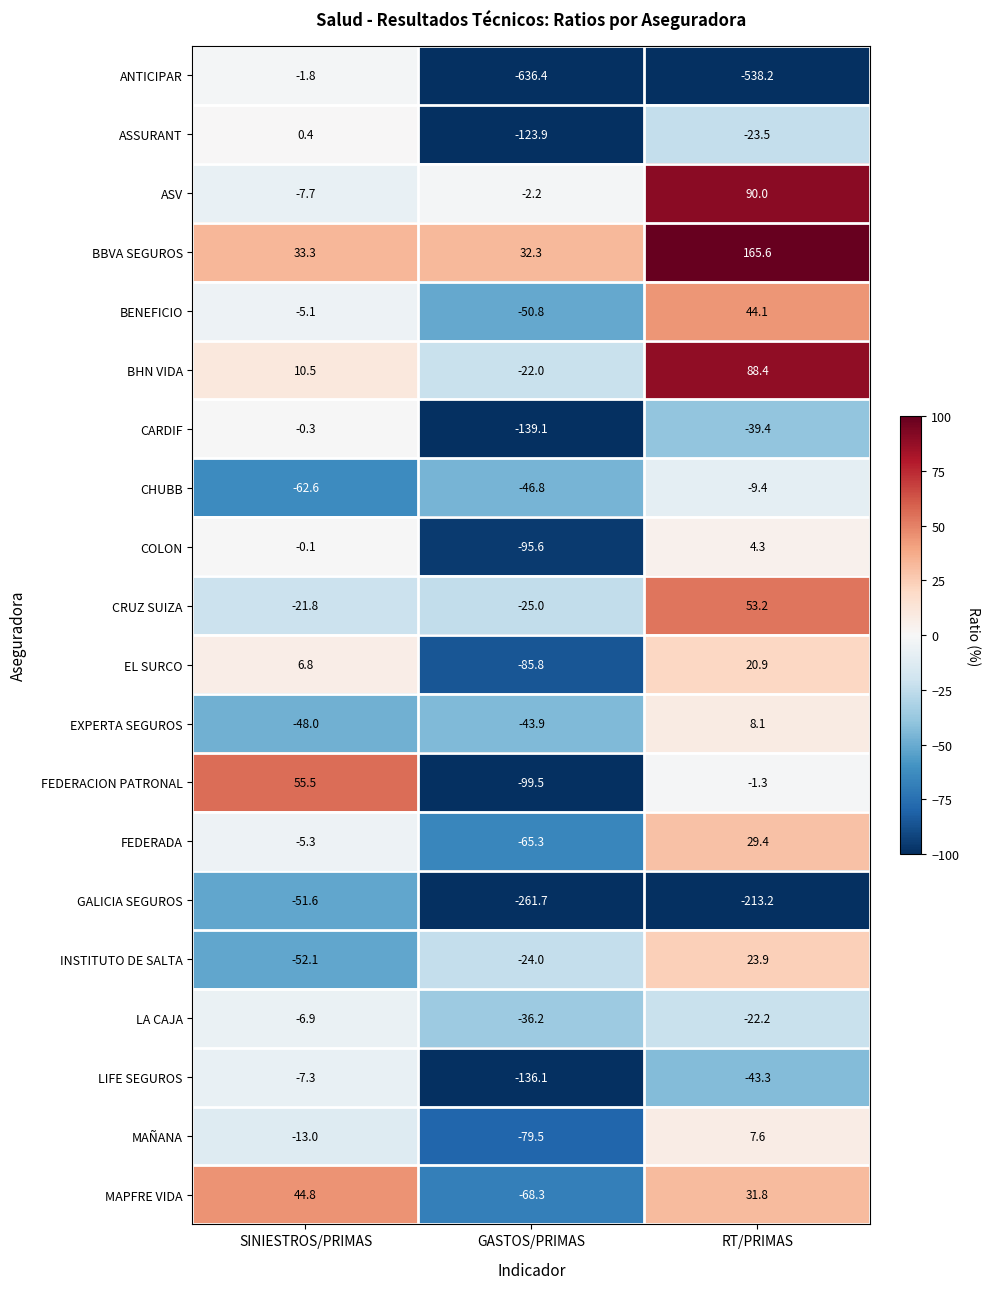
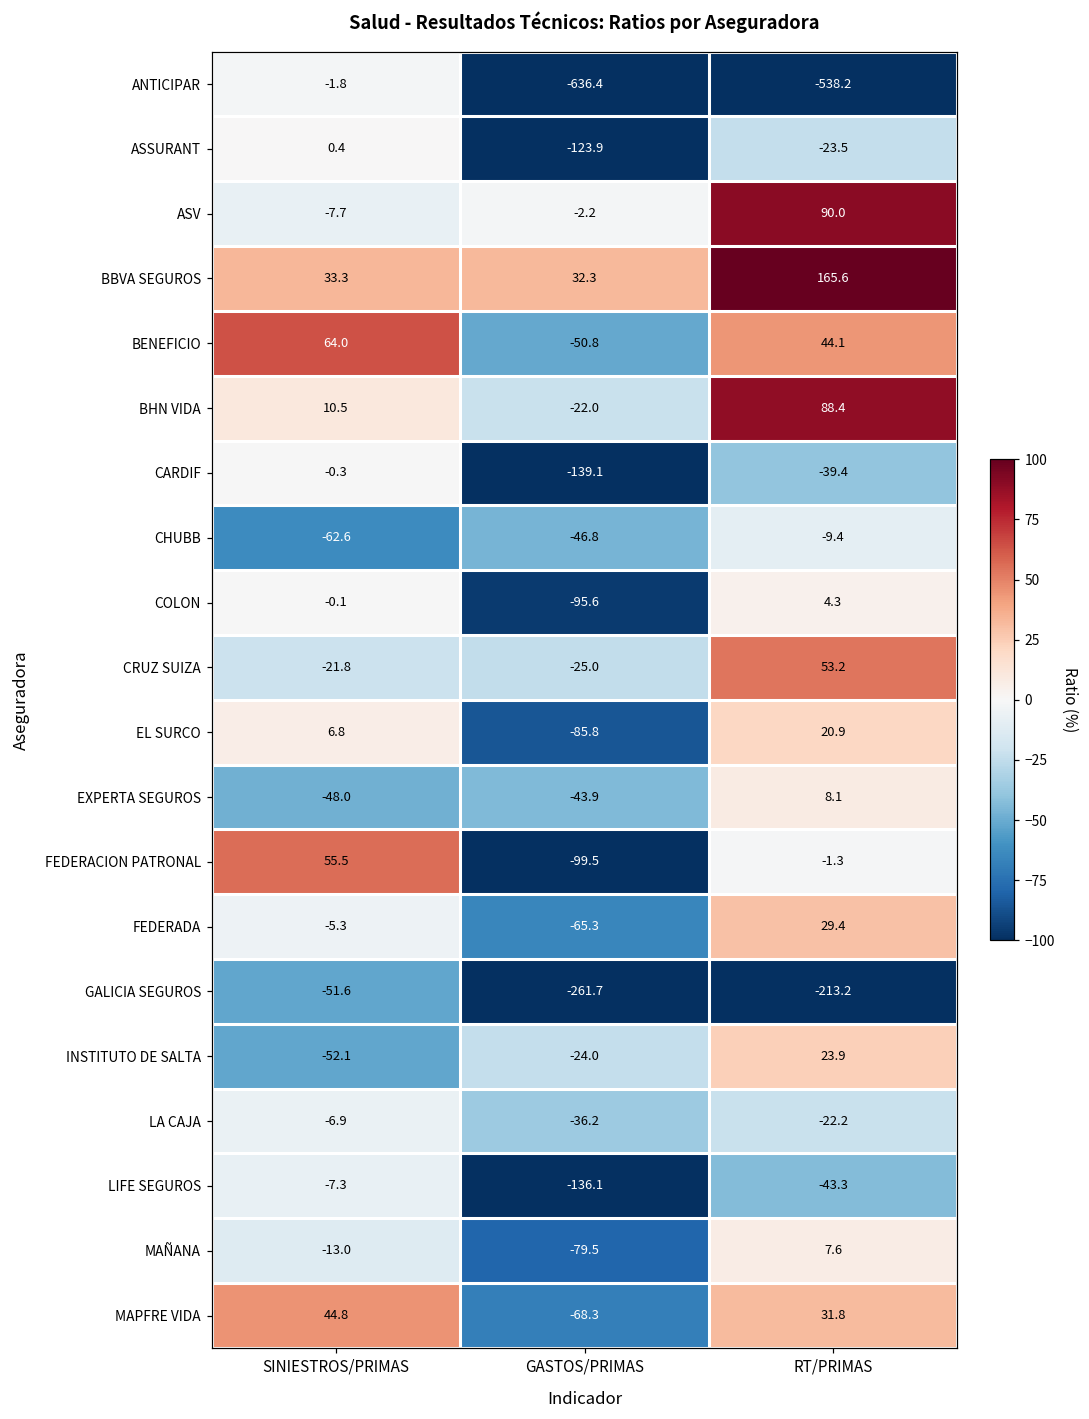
  {
    "ANTICIPAR": {
      "SINIESTROS/PRIMAS": -1.8,
      "GASTOS/PRIMAS": -636.4,
      "RT/PRIMAS": -538.2
    },
    "ASSURANT": {
      "SINIESTROS/PRIMAS": 0.4,
      "GASTOS/PRIMAS": -123.9,
      "RT/PRIMAS": -23.5
    },
    "ASV": {
      "SINIESTROS/PRIMAS": -7.7,
      "GASTOS/PRIMAS": -2.2,
      "RT/PRIMAS": 90.0
    },
    "BBVA SEGUROS": {
      "SINIESTROS/PRIMAS": 33.3,
      "GASTOS/PRIMAS": 32.3,
      "RT/PRIMAS": 165.6
    },
    "BENEFICIO": {
-     "SINIESTROS/PRIMAS": -5.1,
+     "SINIESTROS/PRIMAS": 64.0,
      "GASTOS/PRIMAS": -50.8,
      "RT/PRIMAS": 44.1
    },
    "BHN VIDA": {
      "SINIESTROS/PRIMAS": 10.5,
      "GASTOS/PRIMAS": -22.0,
      "RT/PRIMAS": 88.4
    },
    "CARDIF": {
      "SINIESTROS/PRIMAS": -0.3,
      "GASTOS/PRIMAS": -139.1,
      "RT/PRIMAS": -39.4
    },
    "CHUBB": {
      "SINIESTROS/PRIMAS": -62.6,
      "GASTOS/PRIMAS": -46.8,
      "RT/PRIMAS": -9.4
    },
    "COLON": {
      "SINIESTROS/PRIMAS": -0.1,
      "GASTOS/PRIMAS": -95.6,
      "RT/PRIMAS": 4.3
    },
    "CRUZ SUIZA": {
      "SINIESTROS/PRIMAS": -21.8,
      "GASTOS/PRIMAS": -25.0,
      "RT/PRIMAS": 53.2
    },
    "EL SURCO": {
      "SINIESTROS/PRIMAS": 6.8,
      "GASTOS/PRIMAS": -85.8,
      "RT/PRIMAS": 20.9
    },
    "EXPERTA SEGUROS": {
      "SINIESTROS/PRIMAS": -48.0,
      "GASTOS/PRIMAS": -43.9,
      "RT/PRIMAS": 8.1
    },
    "FEDERACION PATRONAL": {
      "SINIESTROS/PRIMAS": 55.5,
      "GASTOS/PRIMAS": -99.5,
      "RT/PRIMAS": -1.3
    },
    "FEDERADA": {
      "SINIESTROS/PRIMAS": -5.3,
      "GASTOS/PRIMAS": -65.3,
      "RT/PRIMAS": 29.4
    },
    "GALICIA SEGUROS": {
      "SINIESTROS/PRIMAS": -51.6,
      "GASTOS/PRIMAS": -261.7,
      "RT/PRIMAS": -213.2
    },
    "INSTITUTO DE SALTA": {
      "SINIESTROS/PRIMAS": -52.1,
      "GASTOS/PRIMAS": -24.0,
      "RT/PRIMAS": 23.9
    },
    "LA CAJA": {
      "SINIESTROS/PRIMAS": -6.9,
      "GASTOS/PRIMAS": -36.2,
      "RT/PRIMAS": -22.2
    },
    "LIFE SEGUROS": {
      "SINIESTROS/PRIMAS": -7.3,
      "GASTOS/PRIMAS": -136.1,
      "RT/PRIMAS": -43.3
    },
    "MAÑANA": {
      "SINIESTROS/PRIMAS": -13.0,
      "GASTOS/PRIMAS": -79.5,
      "RT/PRIMAS": 7.6
    },
    "MAPFRE VIDA": {
      "SINIESTROS/PRIMAS": 44.8,
      "GASTOS/PRIMAS": -68.3,
      "RT/PRIMAS": 31.8
    }
  }
